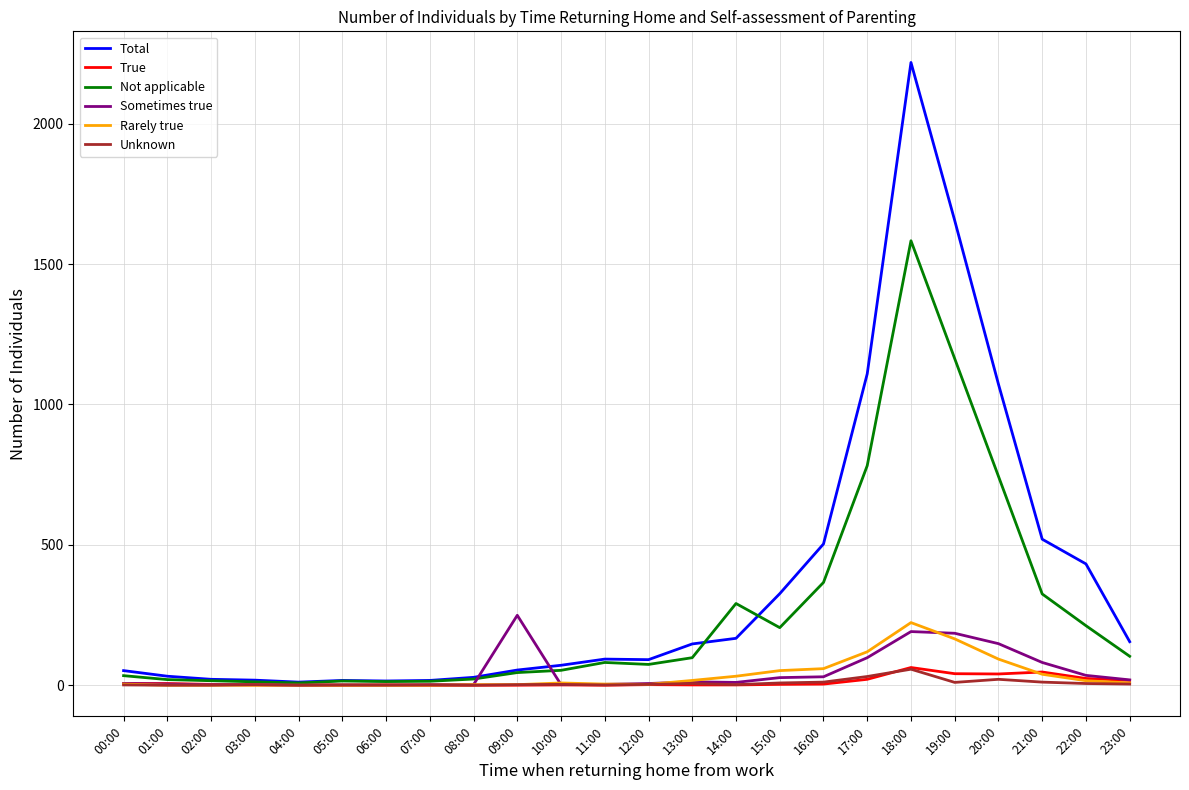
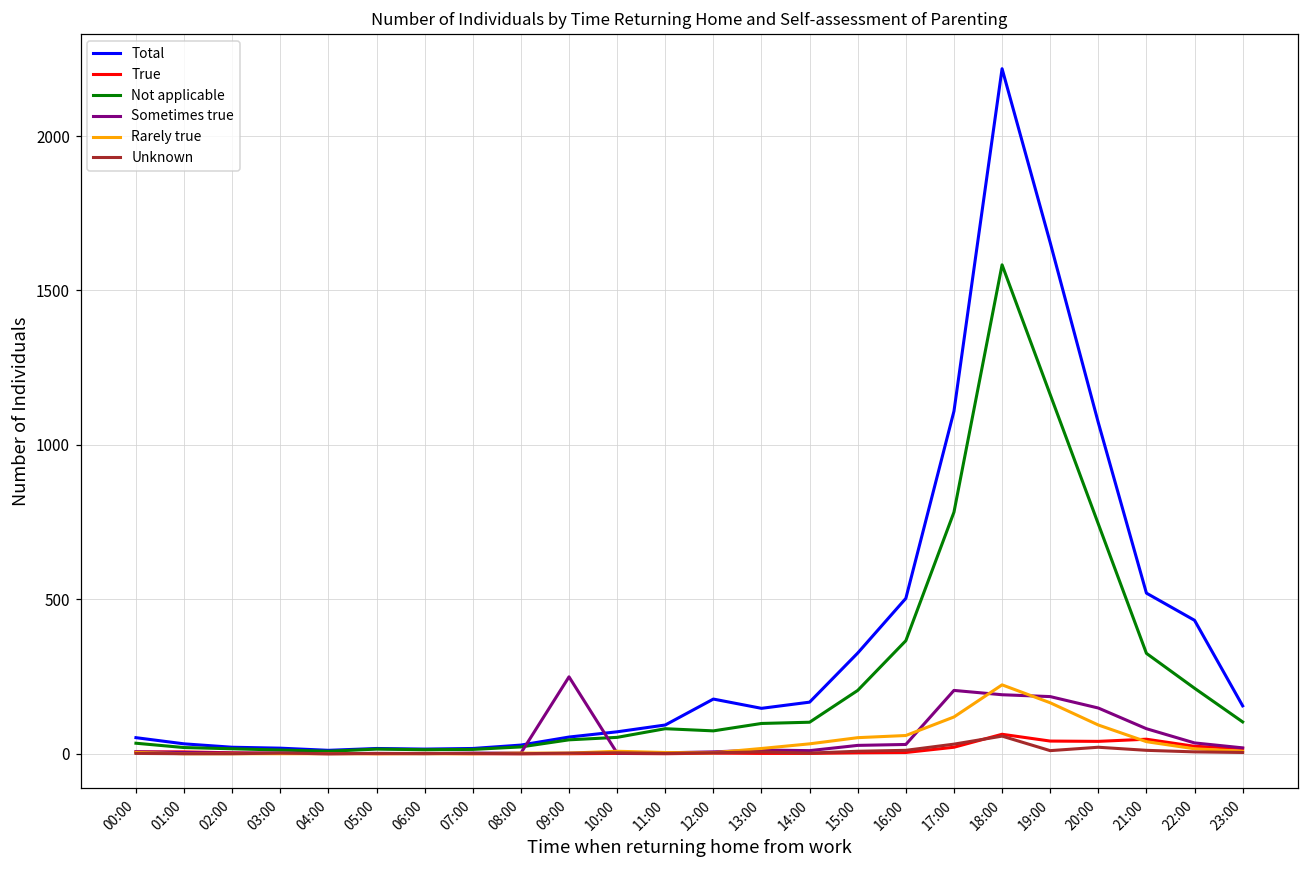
  {
    "Total": {
      "00:00": 50,
      "01:00": 30,
      "09:00": 50,
      "10:00": 70,
      "11:00": 90,
-     "12:00": 90,
+     "12:00": 180,
      "13:00": 150,
      "14:00": 170,
      "15:00": 330,
      "16:00": 500,
      "17:00": 1110,
      "18:00": 2220,
      "19:00": 1660,
      "20:00": 1070,
      "21:00": 520,
      "22:00": 430,
      "23:00": 160
    },
    "True": {
      "17:00": 20,
      "19:00": 40,
      "20:00": 40
    },
    "Not applicable": {
      "00:00": 30,
      "01:00": 20,
      "09:00": 50,
      "10:00": 50,
      "11:00": 80,
      "12:00": 70,
      "13:00": 100,
-     "14:00": 290,
+     "14:00": 100,
      "15:00": 210,
      "16:00": 370,
      "17:00": 780,
      "18:00": 1580,
      "19:00": 1160,
      "20:00": 740,
      "21:00": 330,
      "22:00": 210,
      "23:00": 100
    },
    "Sometimes true": {
      "09:00": 250,
      "15:00": 30,
      "16:00": 30,
-     "17:00": 100,
+     "17:00": 210,
      "18:00": 190,
      "19:00": 190,
      "20:00": 150,
      "21:00": 80,
      "22:00": 40
    },
    "Rarely true": {
      "14:00": 30,
      "15:00": 50,
      "16:00": 60,
      "17:00": 120,
      "18:00": 220,
      "19:00": 170,
      "20:00": 90
    },
    "Unknown": {
      "17:00": 30,
      "19:00": 10,
      "20:00": 20,
      "21:00": 10,
      "22:00": 10
    }
  }
